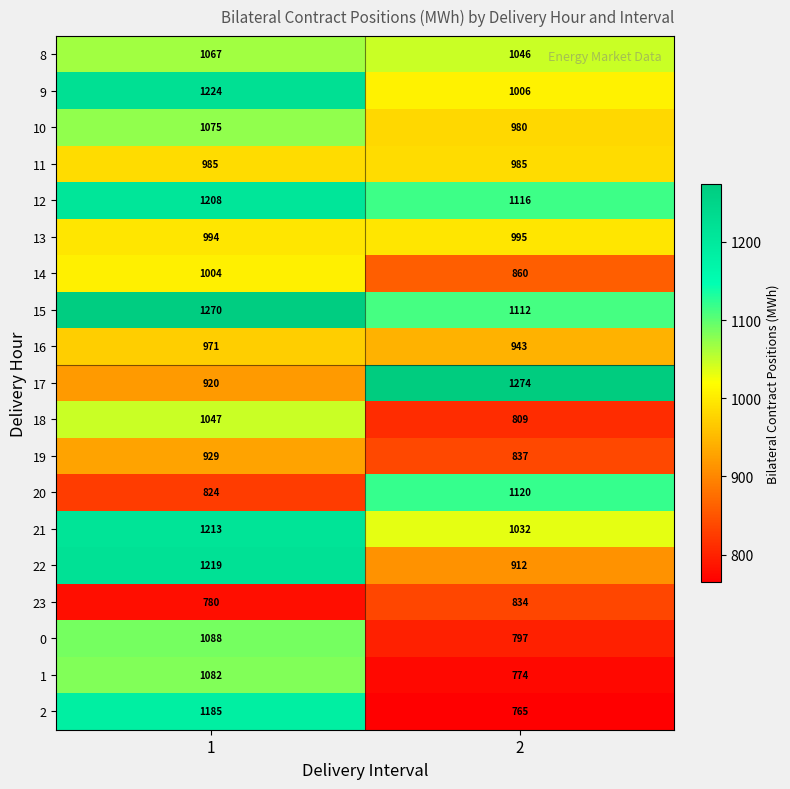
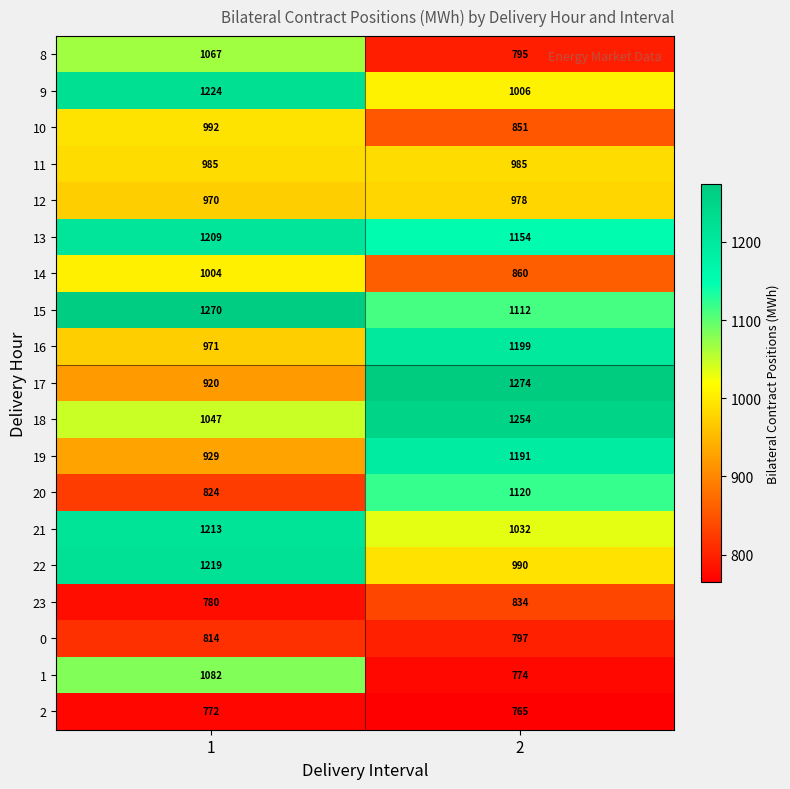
  {
    "8": {
      "1": 1067,
-     "2": 1046
+     "2": 795
    },
    "9": {
      "1": 1224,
      "2": 1006
    },
    "10": {
-     "1": 1075,
-     "2": 980
+     "1": 992,
+     "2": 851
    },
    "11": {
      "1": 985,
      "2": 985
    },
    "12": {
-     "1": 1208,
-     "2": 1116
+     "1": 970,
+     "2": 978
    },
    "13": {
-     "1": 994,
-     "2": 995
+     "1": 1209,
+     "2": 1154
    },
    "14": {
      "1": 1004,
      "2": 860
    },
    "15": {
      "1": 1270,
      "2": 1112
    },
    "16": {
      "1": 971,
-     "2": 943
+     "2": 1199
    },
    "17": {
      "1": 920,
      "2": 1274
    },
    "18": {
      "1": 1047,
-     "2": 809
+     "2": 1254
    },
    "19": {
      "1": 929,
-     "2": 837
+     "2": 1191
    },
    "20": {
      "1": 824,
      "2": 1120
    },
    "21": {
      "1": 1213,
      "2": 1032
    },
    "22": {
      "1": 1219,
-     "2": 912
+     "2": 990
    },
    "23": {
      "1": 780,
      "2": 834
    },
    "0": {
-     "1": 1088,
+     "1": 814,
      "2": 797
    },
    "1": {
      "1": 1082,
      "2": 774
    },
    "2": {
-     "1": 1185,
+     "1": 772,
      "2": 765
    }
  }
